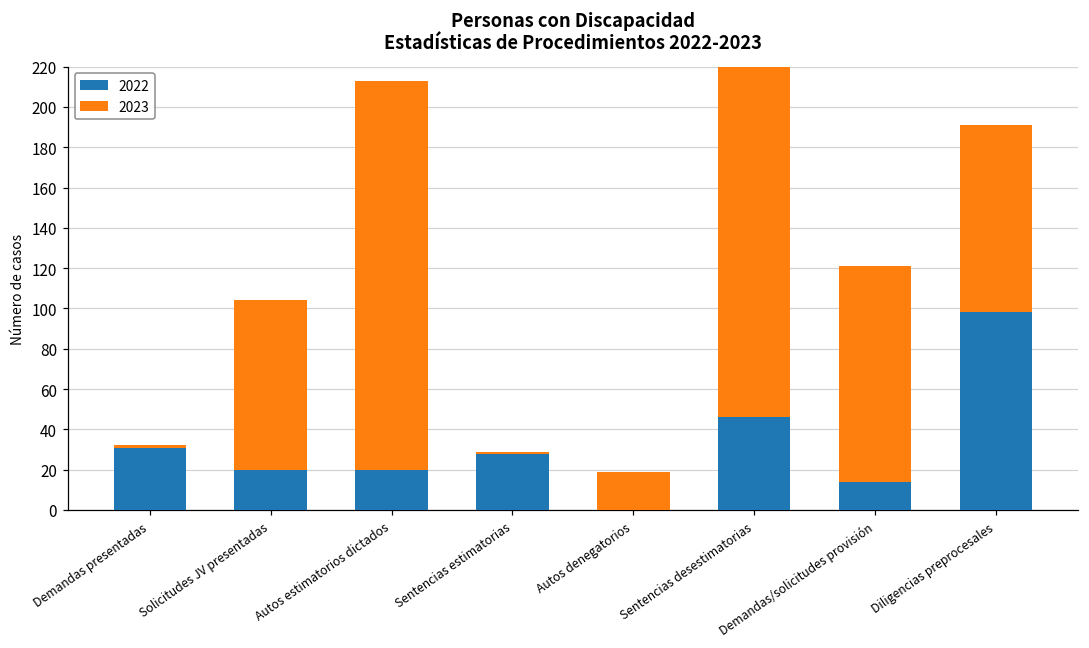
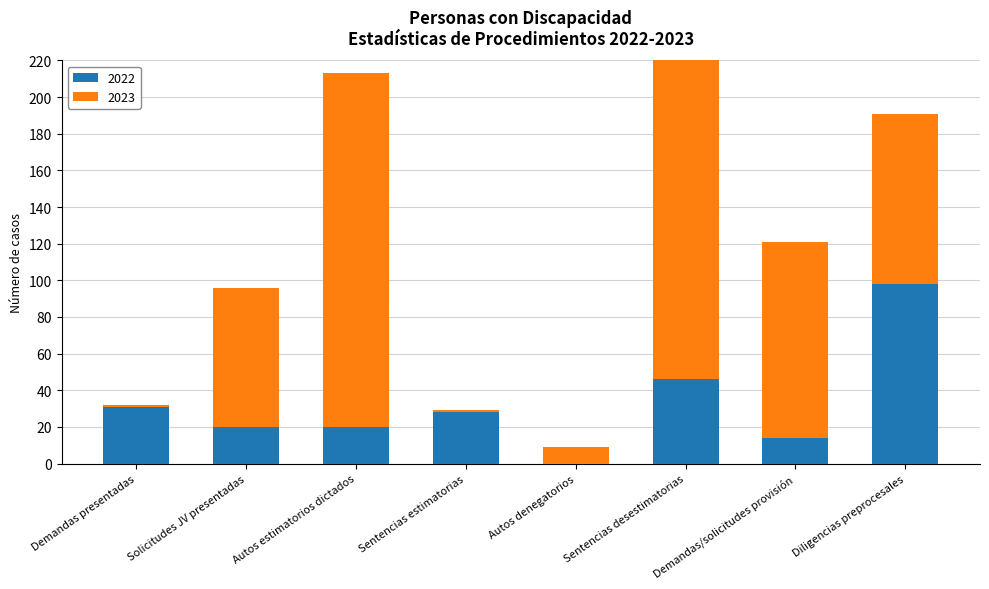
  {
    "2022": {
      "Demandas presentadas": 31,
      "Solicitudes JV presentadas": 20,
      "Autos estimatorios dictados": 20,
      "Sentencias estimatorias": 28,
      "Autos denegatorios": 0,
      "Sentencias desestimatorias": 46,
      "Demandas/solicitudes provisión": 14,
      "Diligencias preprocesales": 98
    },
    "2023": {
-     "Solicitudes JV presentadas": 84,
+     "Solicitudes JV presentadas": 76,
      "Autos estimatorios dictados": 193,
-     "Autos denegatorios": 19,
+     "Autos denegatorios": 9,
      "Demandas/solicitudes provisión": 107,
      "Diligencias preprocesales": 93
    }
  }
